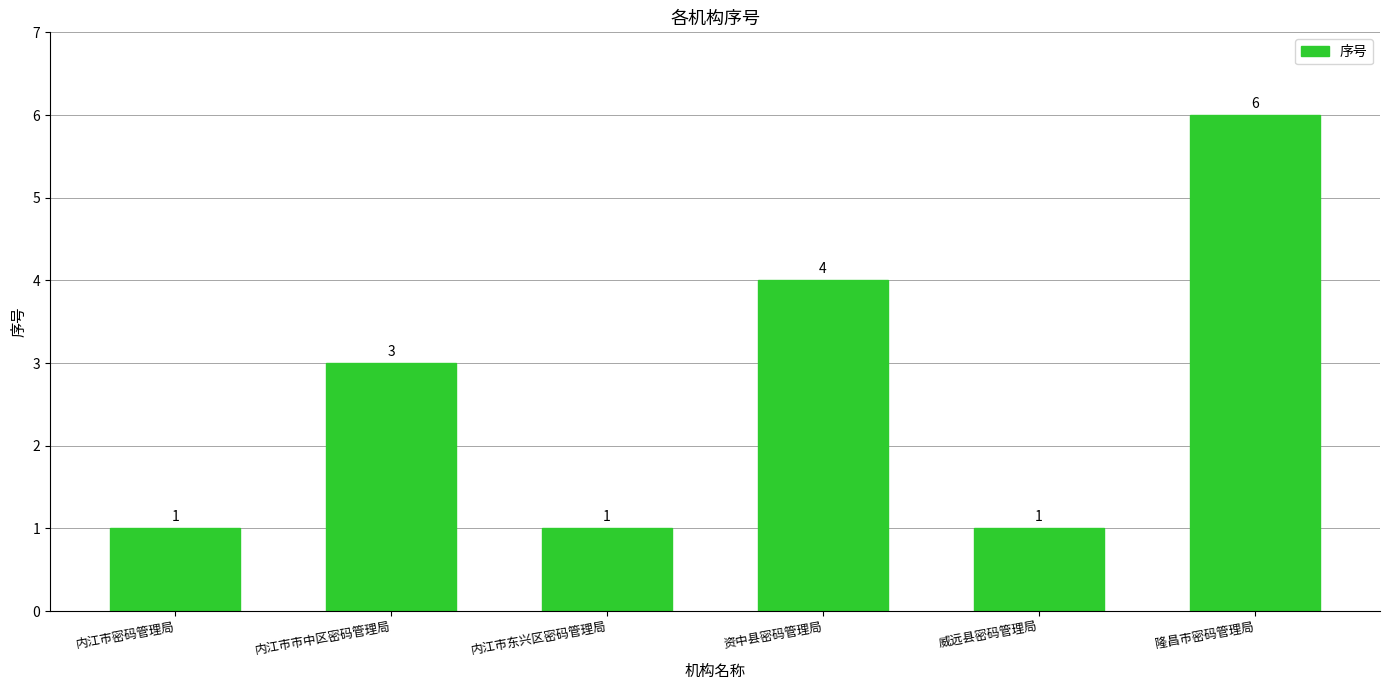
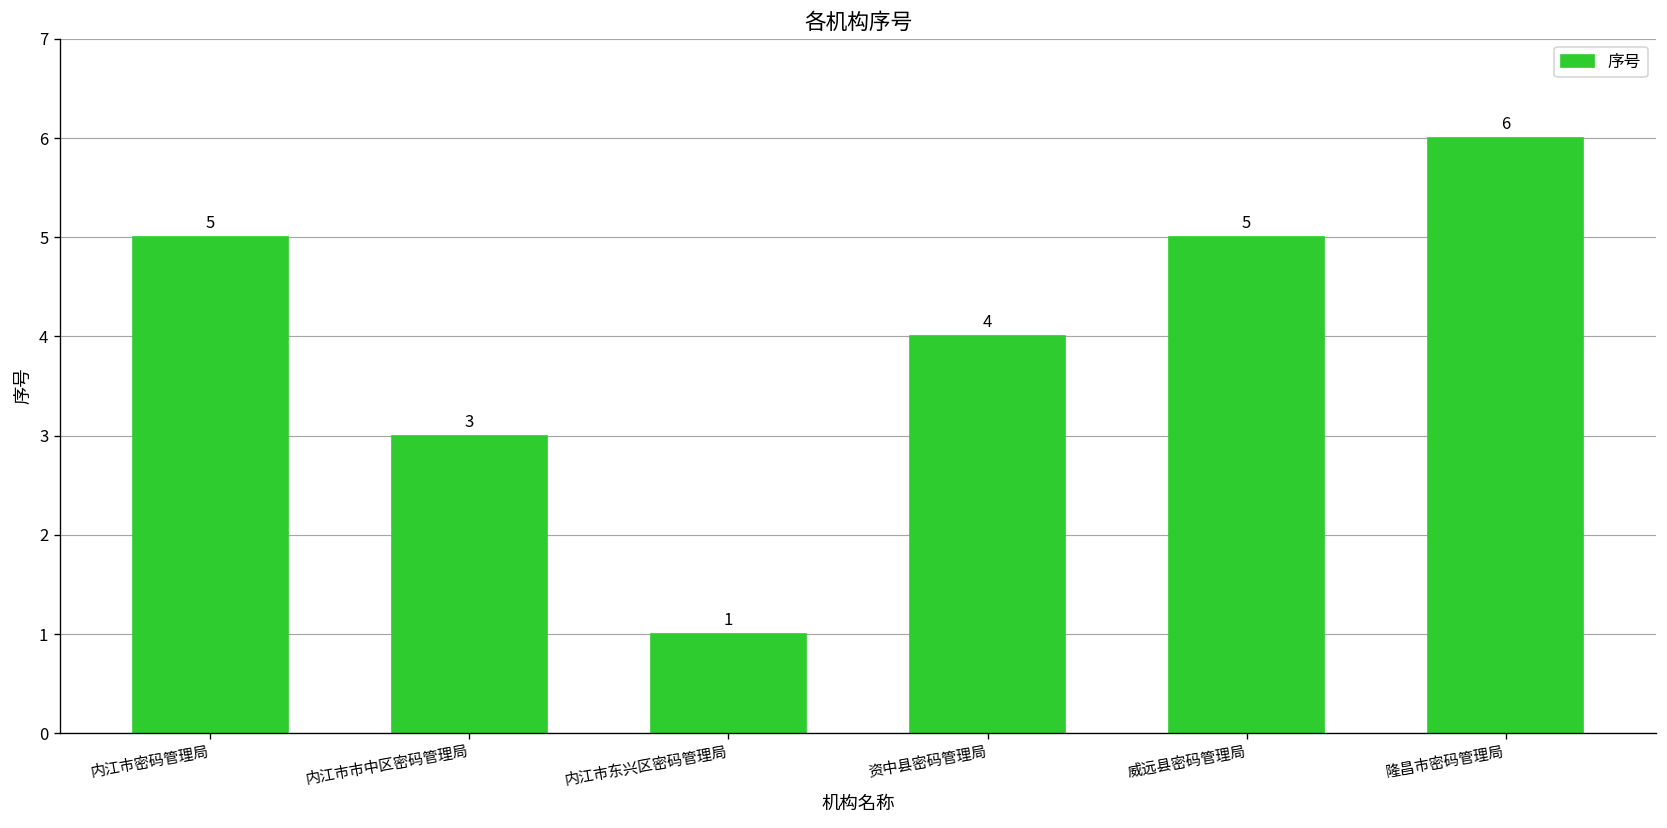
  {
-   "内江市密码管理局": 1,
+   "内江市密码管理局": 5,
    "内江市市中区密码管理局": 3,
    "内江市东兴区密码管理局": 1,
    "资中县密码管理局": 4,
-   "威远县密码管理局": 1,
+   "威远县密码管理局": 5,
    "隆昌市密码管理局": 6
  }
